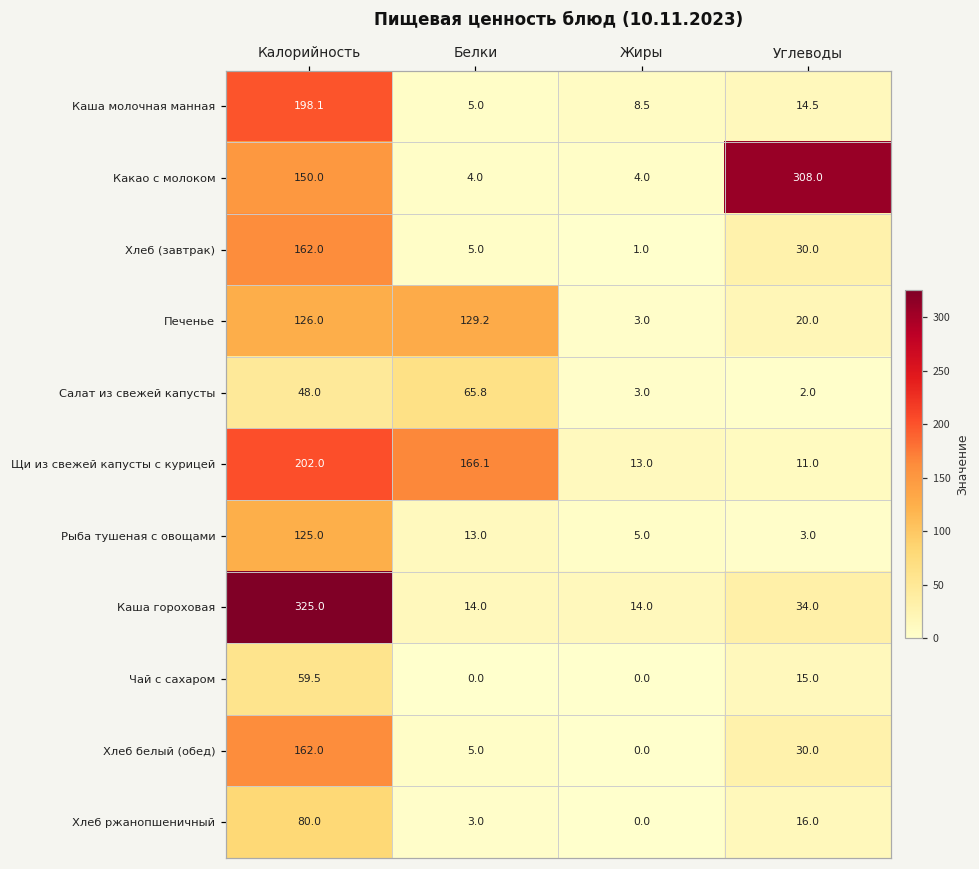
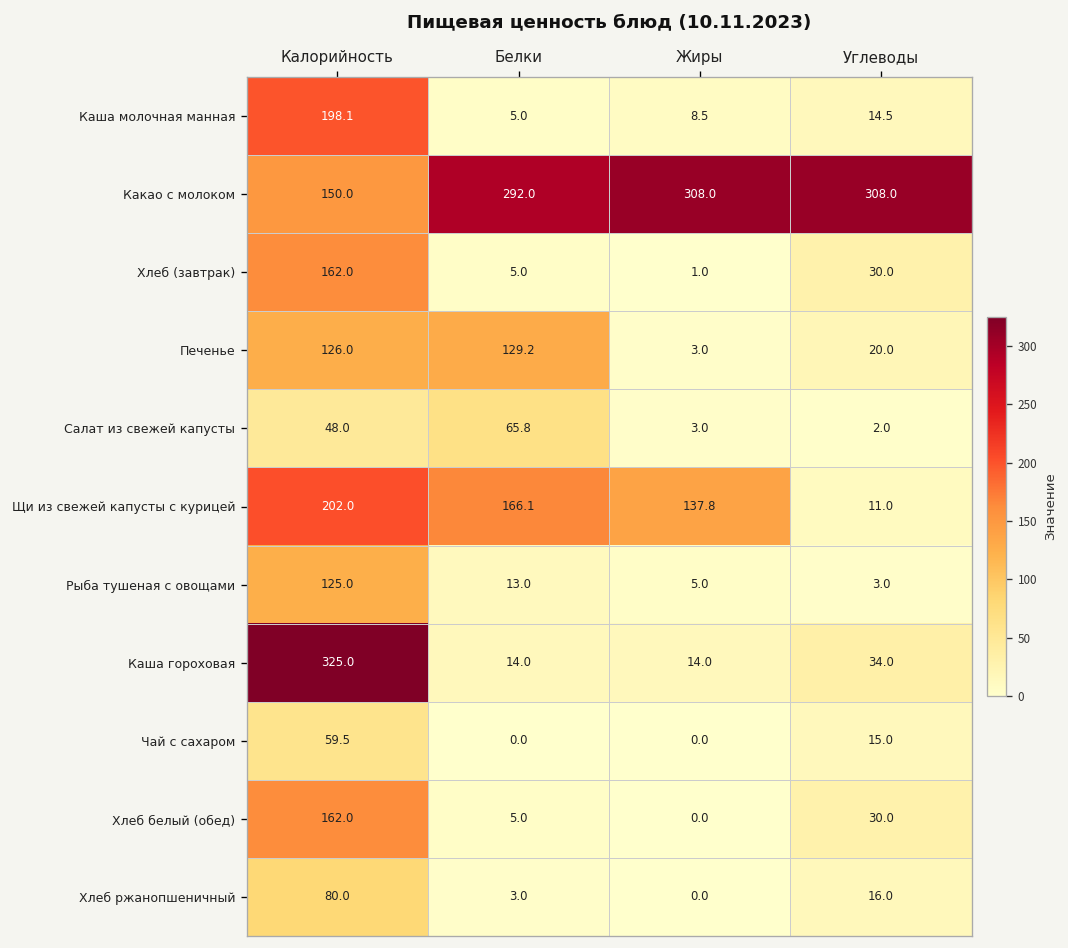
  {
    "Каша молочная манная": {
      "Калорийность": 198.1,
      "Белки": 5.0,
      "Жиры": 8.5,
      "Углеводы": 14.5
    },
    "Какао с молоком": {
      "Калорийность": 150.0,
-     "Белки": 4.0,
-     "Жиры": 4.0,
+     "Белки": 292.0,
+     "Жиры": 308.0,
      "Углеводы": 308.0
    },
    "Хлеб (завтрак)": {
      "Калорийность": 162.0,
      "Белки": 5.0,
      "Жиры": 1.0,
      "Углеводы": 30.0
    },
    "Печенье": {
      "Калорийность": 126.0,
      "Белки": 129.2,
      "Жиры": 3.0,
      "Углеводы": 20.0
    },
    "Салат из свежей капусты": {
      "Калорийность": 48.0,
      "Белки": 65.8,
      "Жиры": 3.0,
      "Углеводы": 2.0
    },
    "Щи из свежей капусты с курицей": {
      "Калорийность": 202.0,
      "Белки": 166.1,
-     "Жиры": 13.0,
+     "Жиры": 137.8,
      "Углеводы": 11.0
    },
    "Рыба тушеная с овощами": {
      "Калорийность": 125.0,
      "Белки": 13.0,
      "Жиры": 5.0,
      "Углеводы": 3.0
    },
    "Каша гороховая": {
      "Калорийность": 325.0,
      "Белки": 14.0,
      "Жиры": 14.0,
      "Углеводы": 34.0
    },
    "Чай с сахаром": {
      "Калорийность": 59.5,
      "Белки": 0.0,
      "Жиры": 0.0,
      "Углеводы": 15.0
    },
    "Хлеб белый (обед)": {
      "Калорийность": 162.0,
      "Белки": 5.0,
      "Жиры": 0.0,
      "Углеводы": 30.0
    },
    "Хлеб ржанопшеничный": {
      "Калорийность": 80.0,
      "Белки": 3.0,
      "Жиры": 0.0,
      "Углеводы": 16.0
    }
  }
